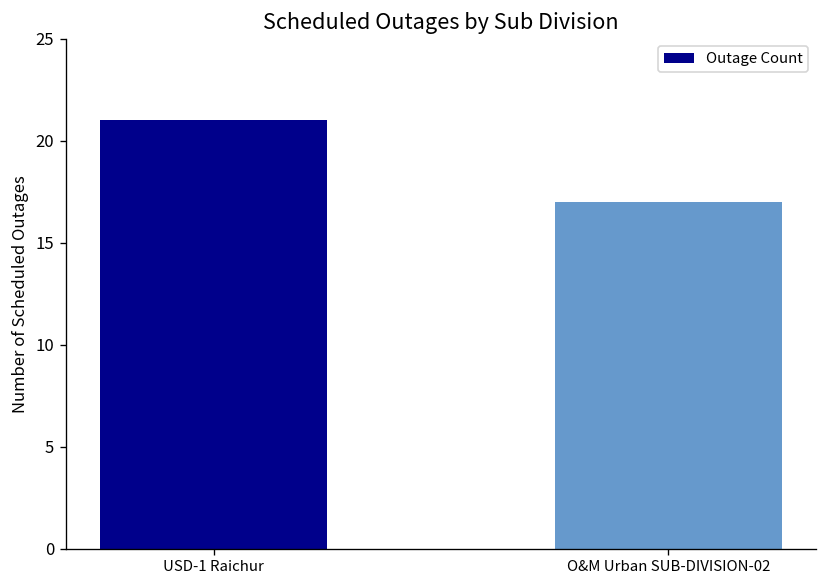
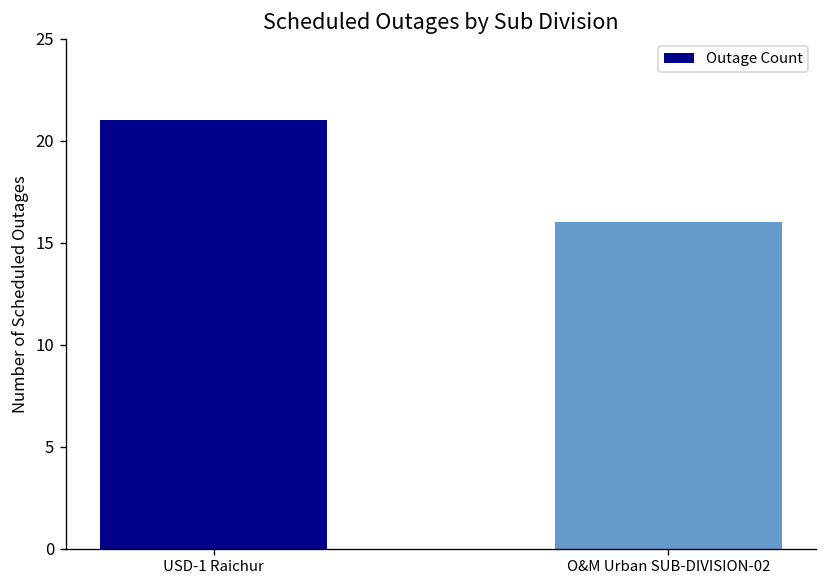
  {
    "USD-1 Raichur": 21,
-   "O&M Urban SUB-DIVISION-02": 17
+   "O&M Urban SUB-DIVISION-02": 16
  }
